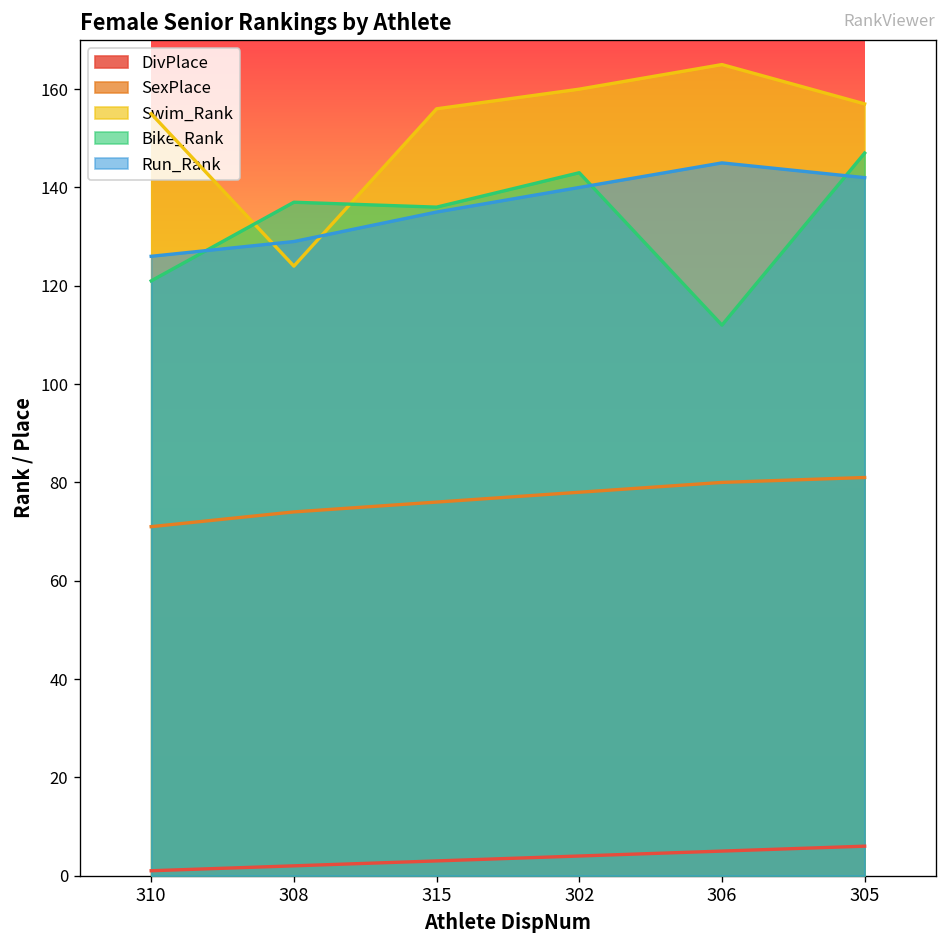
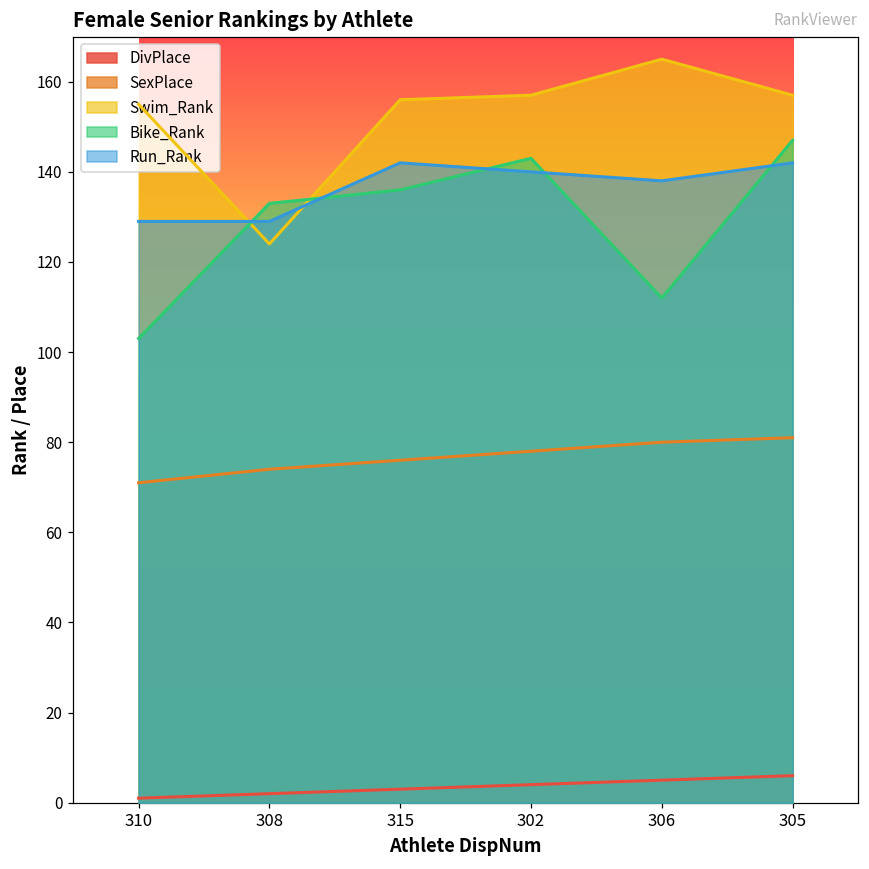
  {
    "Swim_Rank": {
      "308": 124,
      "315": 156,
-     "302": 160,
+     "302": 157,
      "306": 165,
      "305": 157
    },
    "Bike_Rank": {
-     "310": 121,
-     "308": 137,
+     "310": 103,
+     "308": 133,
      "315": 136,
      "302": 143,
      "306": 112,
      "305": 147
    },
    "Run_Rank": {
-     "310": 126,
+     "310": 129,
      "308": 129,
-     "315": 135,
+     "315": 142,
      "302": 140,
-     "306": 145,
+     "306": 138,
      "305": 142
    }
  }
